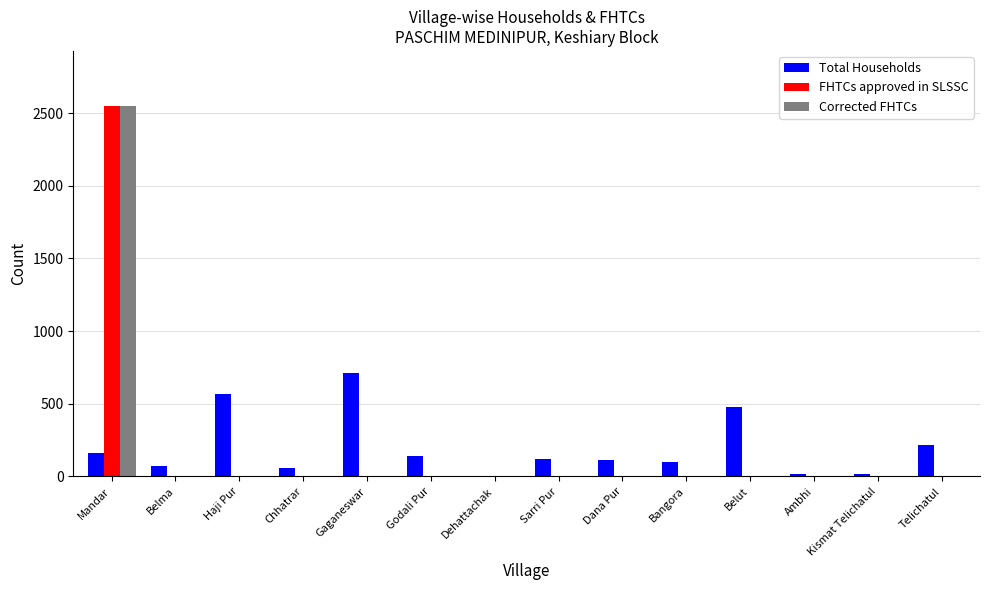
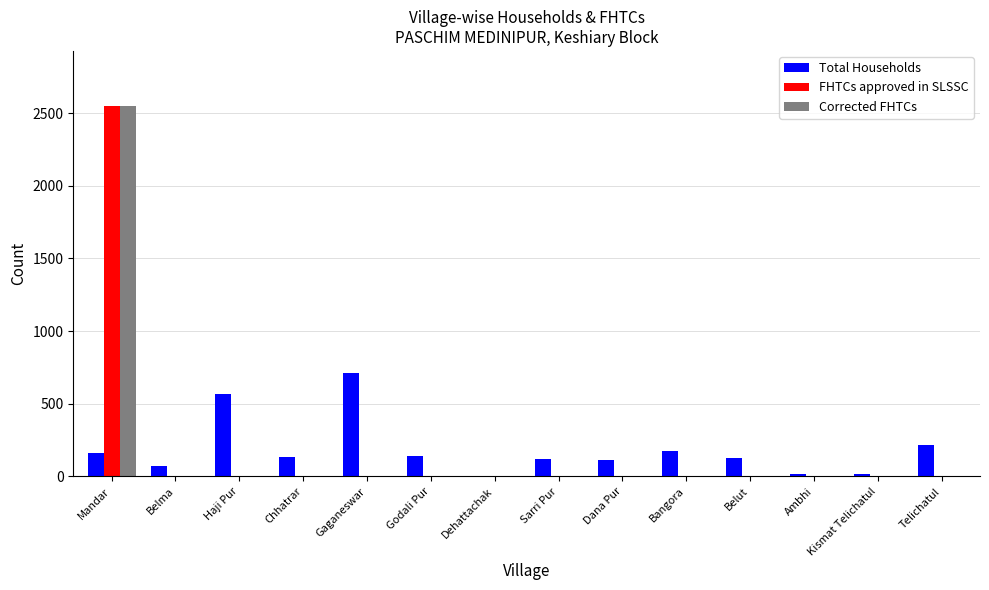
  {
    "Total Households": {
      "Mandar": 160,
      "Belma": 70,
      "Haji Pur": 570,
-     "Chhatrar": 60,
+     "Chhatrar": 130,
      "Gaganeswar": 720,
      "Godali Pur": 140,
      "Dehattachak": 0,
      "Sarri Pur": 120,
      "Dana Pur": 110,
-     "Bangora": 100,
-     "Belut": 480,
+     "Bangora": 170,
+     "Belut": 130,
      "Ambhi": 20,
      "Kismat Telichatul": 20,
      "Telichatul": 210
    },
    "FHTCs approved in SLSSC": {
      "Mandar": 2550,
      "Belma": 0,
      "Haji Pur": 0,
      "Chhatrar": 0,
      "Gaganeswar": 0,
      "Godali Pur": 0,
      "Dehattachak": 0,
      "Sarri Pur": 0,
      "Dana Pur": 0,
      "Bangora": 0,
      "Belut": 0,
      "Ambhi": 0,
      "Kismat Telichatul": 0,
      "Telichatul": 0
    },
    "Corrected FHTCs": {
      "Mandar": 2550,
      "Belma": 0,
      "Haji Pur": 0,
      "Chhatrar": 0,
      "Gaganeswar": 0,
      "Godali Pur": 0,
      "Dehattachak": 0,
      "Sarri Pur": 0,
      "Dana Pur": 0,
      "Bangora": 0,
      "Belut": 0,
      "Ambhi": 0,
      "Kismat Telichatul": 0,
      "Telichatul": 0
    }
  }
